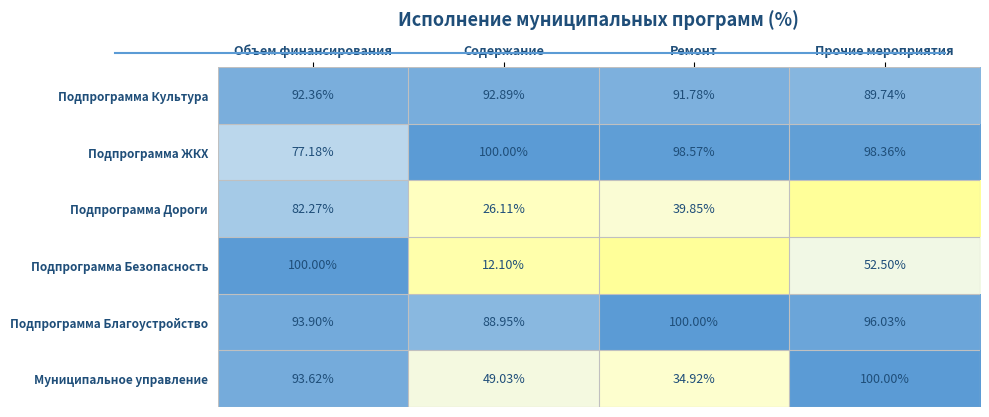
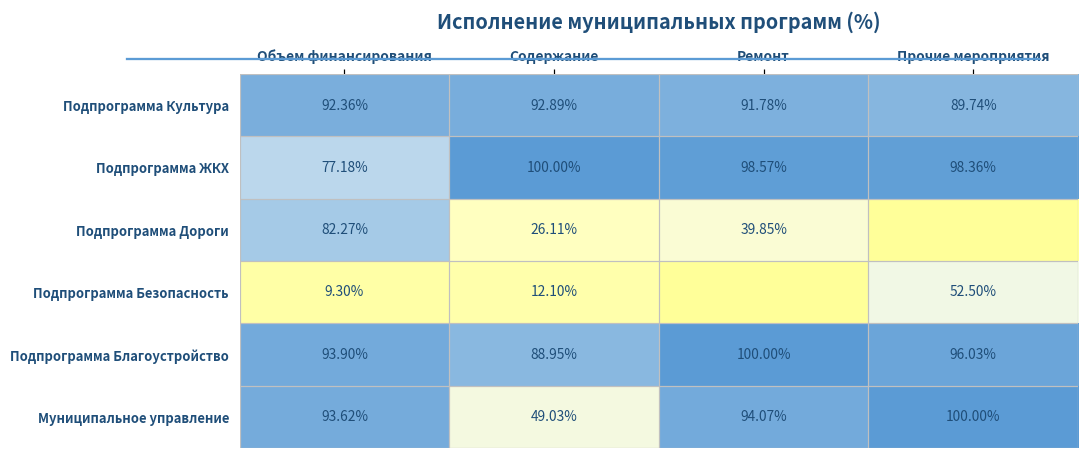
  {
    "Подпрограмма Культура": {
      "Объем финансирования": "92.36%",
      "Содержание": "92.89%",
      "Ремонт": "91.78%",
      "Прочие мероприятия": "89.74%"
    },
    "Подпрограмма ЖКХ": {
      "Объем финансирования": "77.18%",
      "Содержание": "100.00%",
      "Ремонт": "98.57%",
      "Прочие мероприятия": "98.36%"
    },
    "Подпрограмма Дороги": {
      "Объем финансирования": "82.27%",
      "Содержание": "26.11%",
      "Ремонт": "39.85%"
    },
    "Подпрограмма Безопасность": {
-     "Объем финансирования": "100.00%",
+     "Объем финансирования": "9.30%",
      "Содержание": "12.10%",
      "Прочие мероприятия": "52.50%"
    },
    "Подпрограмма Благоустройство": {
      "Объем финансирования": "93.90%",
      "Содержание": "88.95%",
      "Ремонт": "100.00%",
      "Прочие мероприятия": "96.03%"
    },
    "Муниципальное управление": {
      "Объем финансирования": "93.62%",
      "Содержание": "49.03%",
-     "Ремонт": "34.92%",
+     "Ремонт": "94.07%",
      "Прочие мероприятия": "100.00%"
    }
  }
